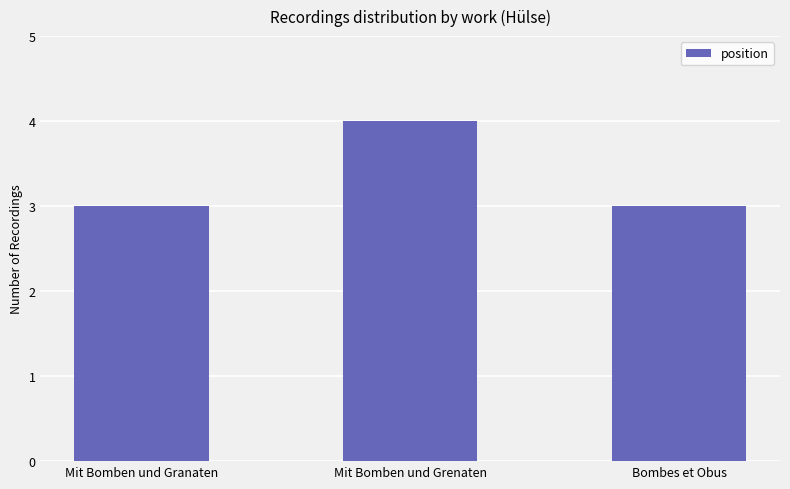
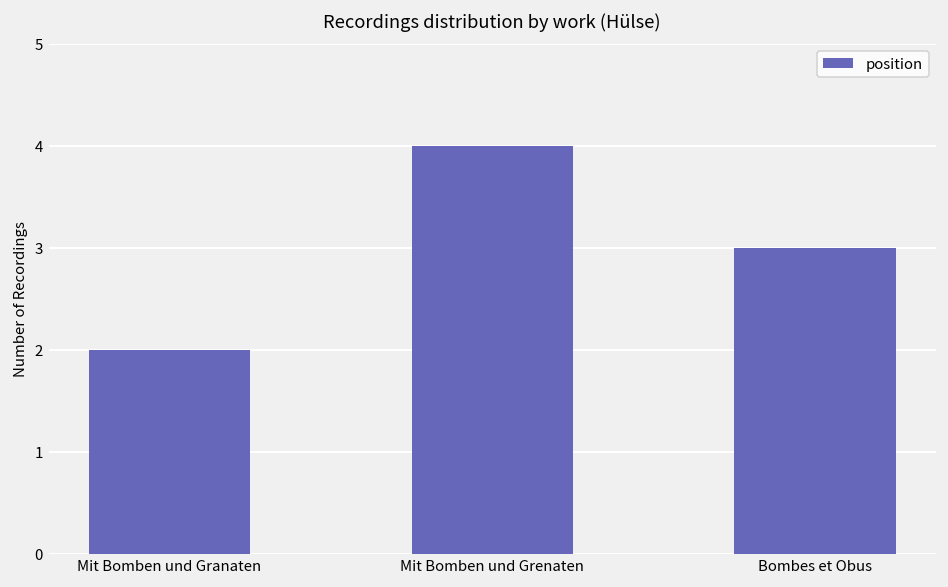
  {
-   "Mit Bomben und Granaten": 3,
+   "Mit Bomben und Granaten": 2,
    "Mit Bomben und Grenaten": 4,
    "Bombes et Obus": 3
  }
